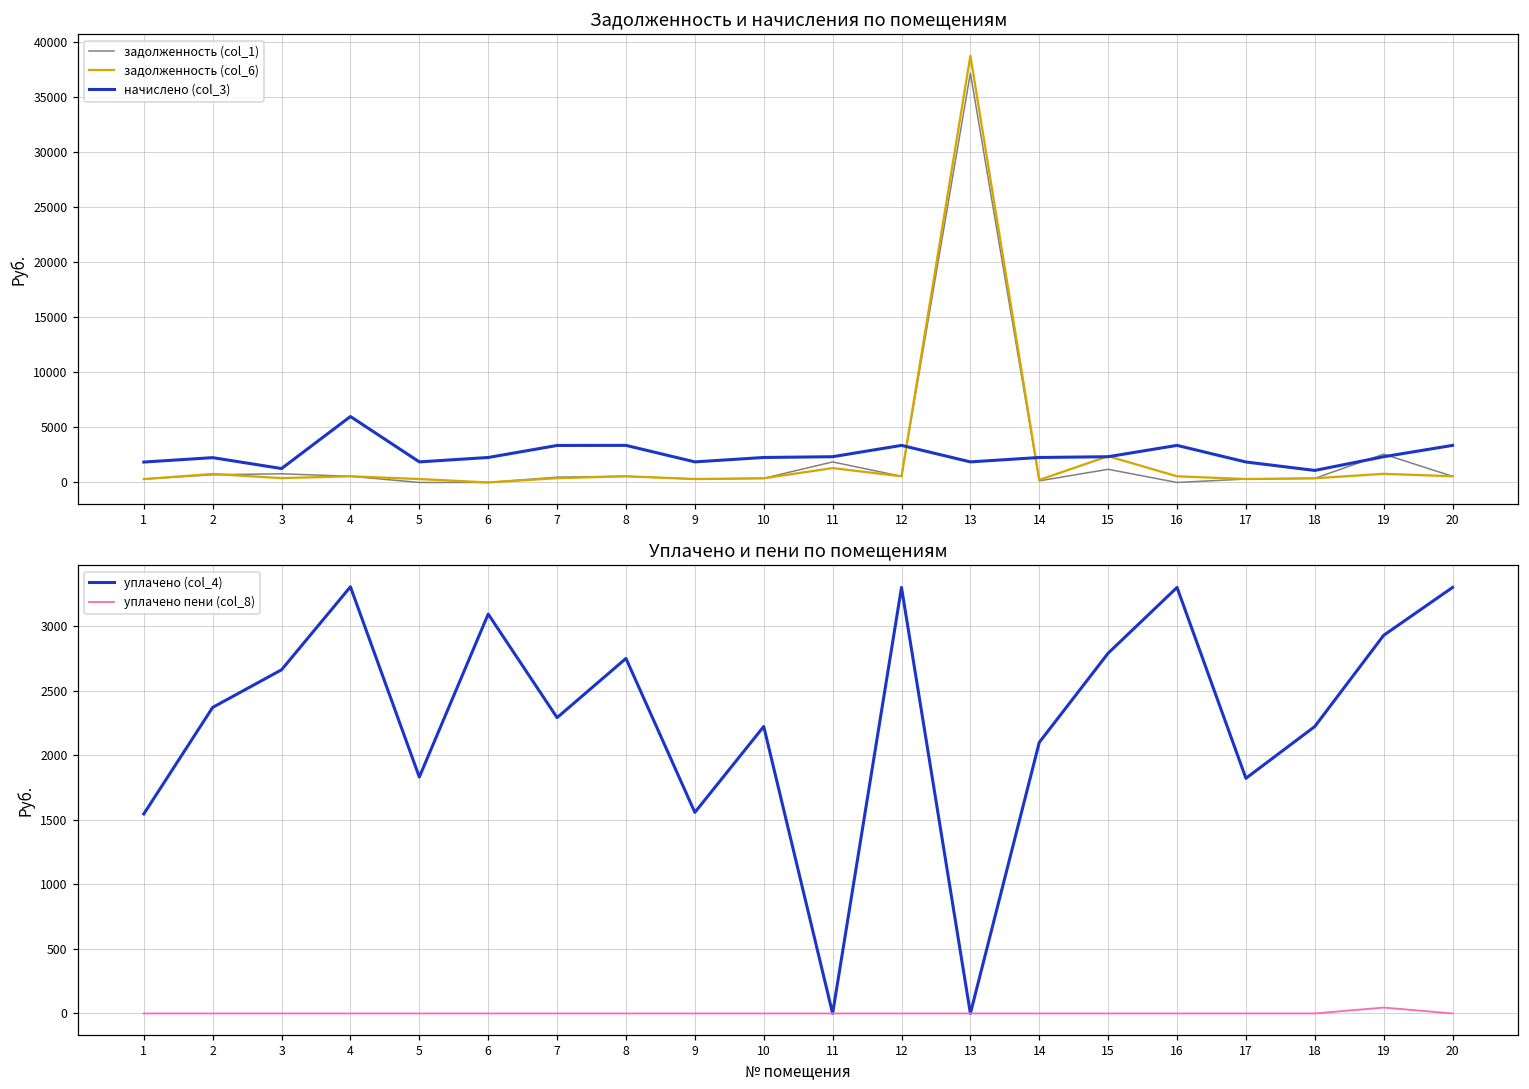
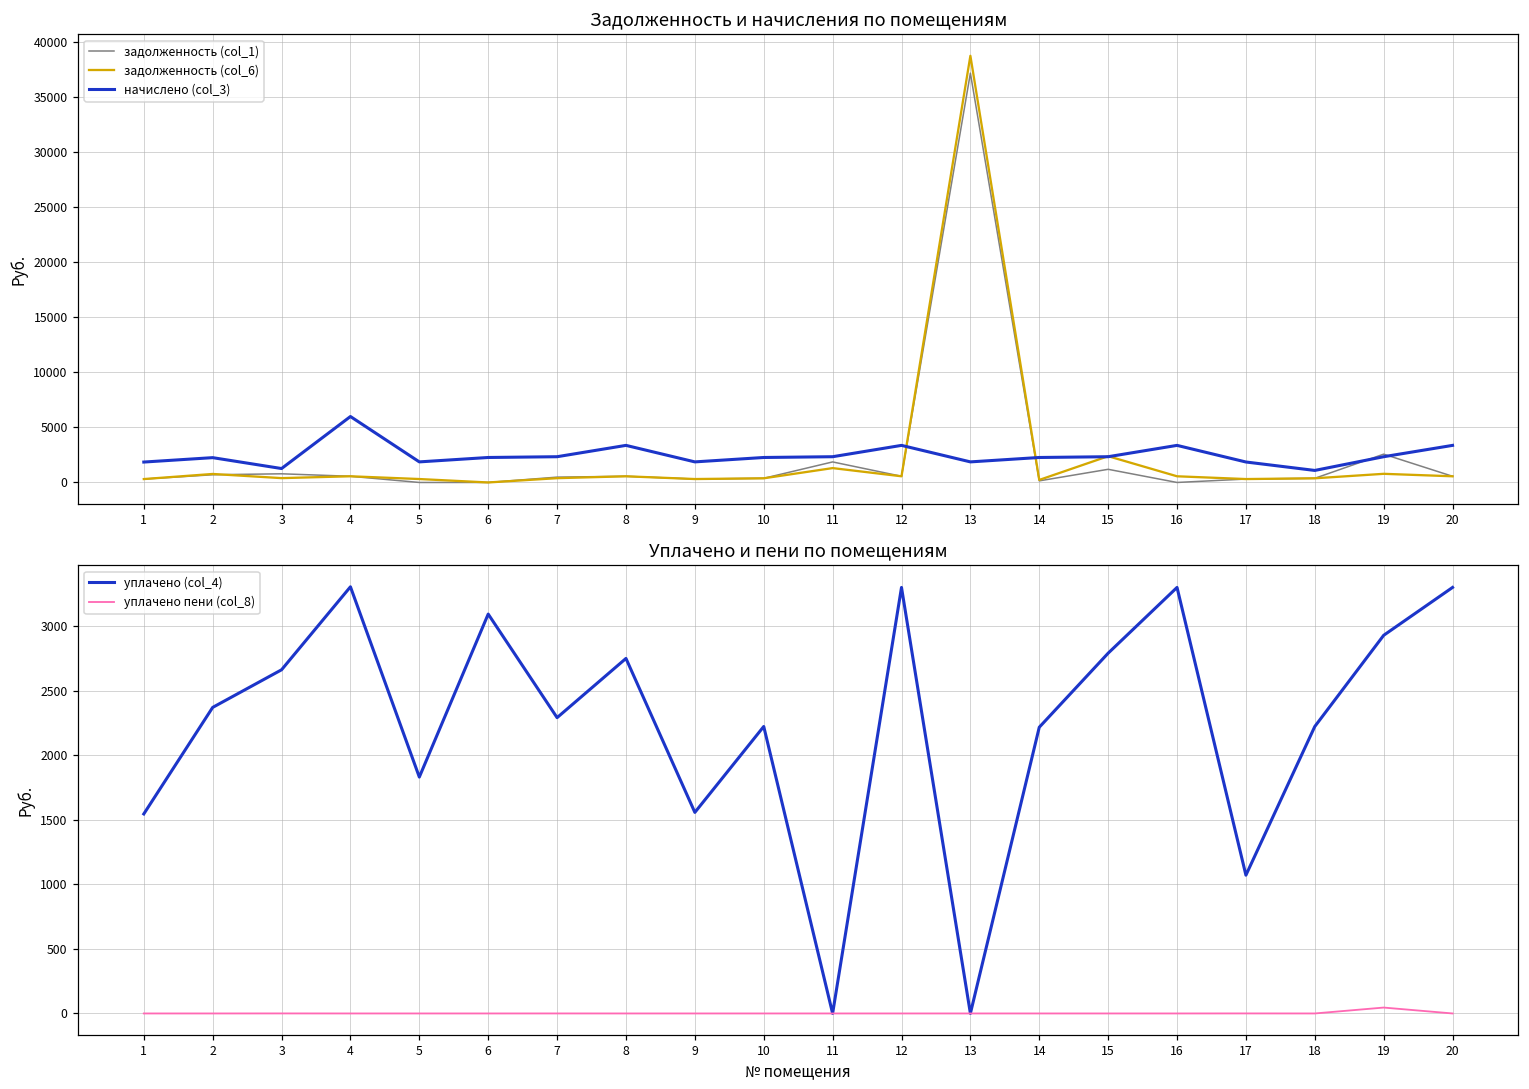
  {
    "Задолженность и начисления по помещениям": {
      "задолженность (col_1)": {
        "3": 800,
        "5": 0,
        "11": 1900,
        "13": 37200,
        "15": 1200,
        "16": 0
      },
      "задолженность (col_6)": {
        "3": 400,
        "5": 300,
        "11": 1300,
        "13": 38800,
        "16": 600,
        "19": 800
      },
      "начислено (col_3)": {
        "1": 1900,
        "2": 2300,
        "3": 1300,
        "4": 6000,
        "5": 1900,
        "6": 2300,
-       "7": 3400,
+       "7": 2300,
        "8": 3400,
        "9": 1900,
        "10": 2300,
        "11": 2300,
        "12": 3400,
        "13": 1900,
        "14": 2300,
        "16": 3400,
        "17": 1900,
        "18": 1100,
        "20": 3400
      }
    },
    "Уплачено и пени по помещениям": {
      "уплачено (col_4)": {
        "1": 1550,
        "2": 2370,
        "3": 2660,
        "4": 3310,
        "5": 1830,
        "6": 3090,
        "7": 2290,
        "8": 2750,
        "9": 1560,
        "10": 2220,
        "12": 3300,
-       "14": 2100,
+       "14": 2220,
        "15": 2790,
        "16": 3300,
-       "17": 1820,
+       "17": 1070,
        "18": 2220,
        "19": 2930,
        "20": 3300
      },
      "уплачено пени (col_8)": {
        "1": 0,
        "2": 0,
        "3": 0,
        "4": 0,
        "5": 0,
        "6": 0,
        "7": 0,
        "8": 0,
        "9": 0,
        "10": 0,
        "12": 0,
        "14": 0,
        "15": 0,
        "16": 0,
        "17": 0,
        "18": 0,
        "19": 50,
        "20": 0
      }
    }
  }
